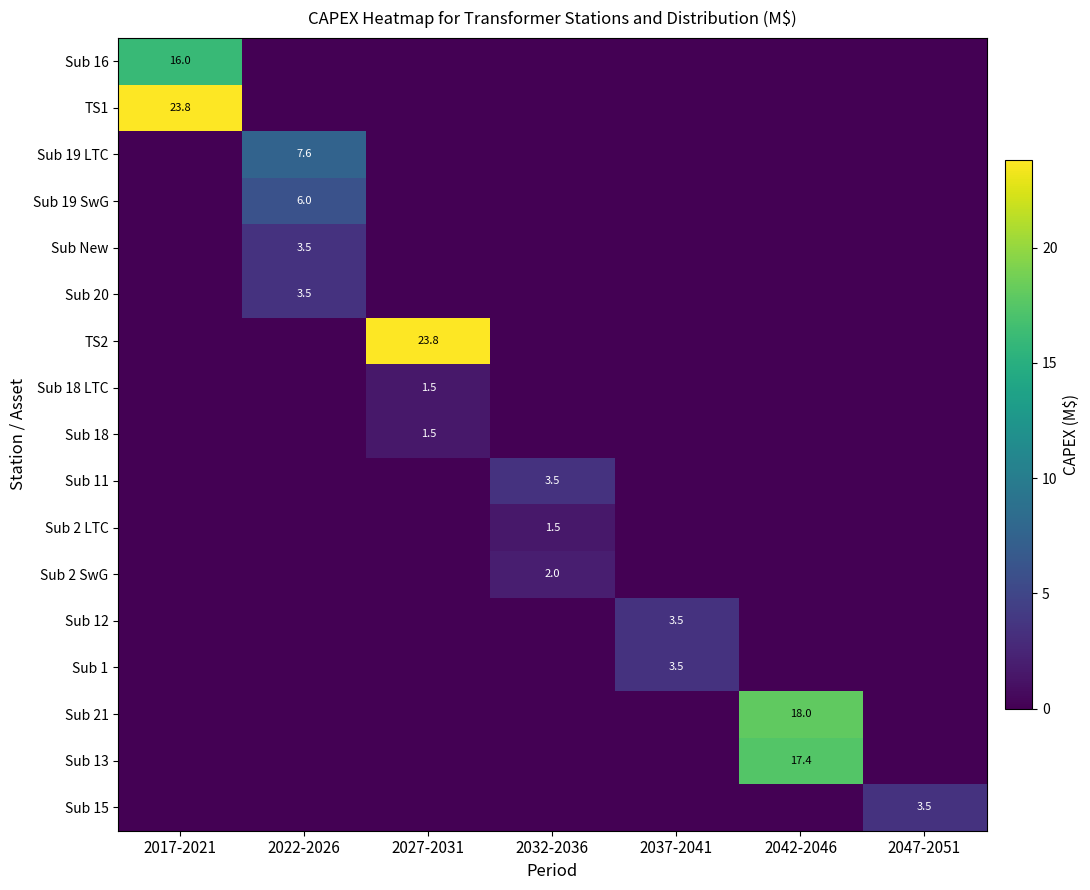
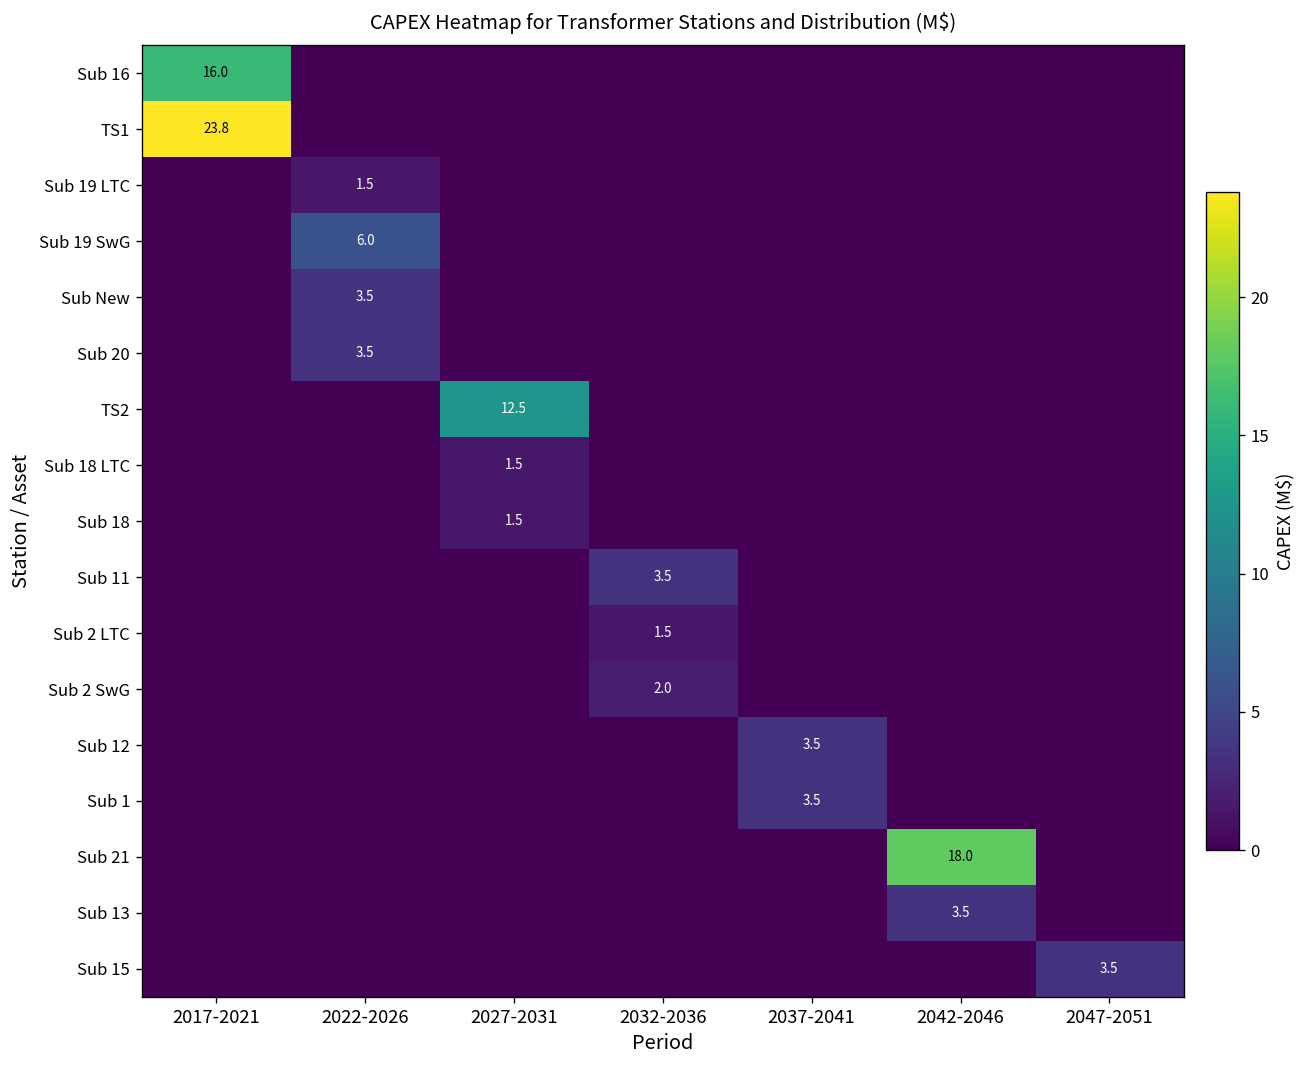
  {
    "Sub 16": {
      "2017-2021": 16.0
    },
    "TS1": {
      "2017-2021": 23.8
    },
    "Sub 19 LTC": {
-     "2022-2026": 7.6
+     "2022-2026": 1.5
    },
    "Sub 19 SwG": {
      "2022-2026": 6.0
    },
    "Sub New": {
      "2022-2026": 3.5
    },
    "Sub 20": {
      "2022-2026": 3.5
    },
    "TS2": {
-     "2027-2031": 23.8
+     "2027-2031": 12.5
    },
    "Sub 18 LTC": {
      "2027-2031": 1.5
    },
    "Sub 18": {
      "2027-2031": 1.5
    },
    "Sub 11": {
      "2032-2036": 3.5
    },
    "Sub 2 LTC": {
      "2032-2036": 1.5
    },
    "Sub 2 SwG": {
      "2032-2036": 2.0
    },
    "Sub 12": {
      "2037-2041": 3.5
    },
    "Sub 1": {
      "2037-2041": 3.5
    },
    "Sub 21": {
      "2042-2046": 18.0
    },
    "Sub 13": {
-     "2042-2046": 17.4
+     "2042-2046": 3.5
    },
    "Sub 15": {
      "2047-2051": 3.5
    }
  }
